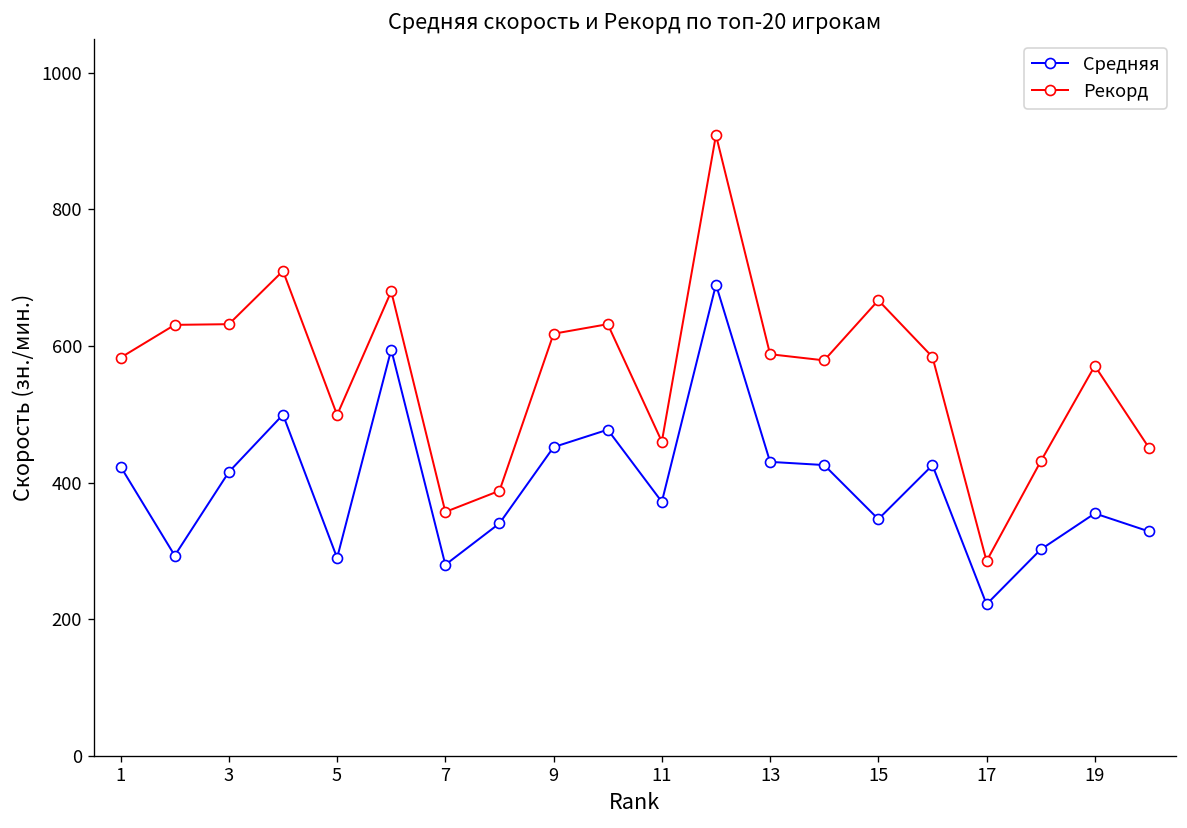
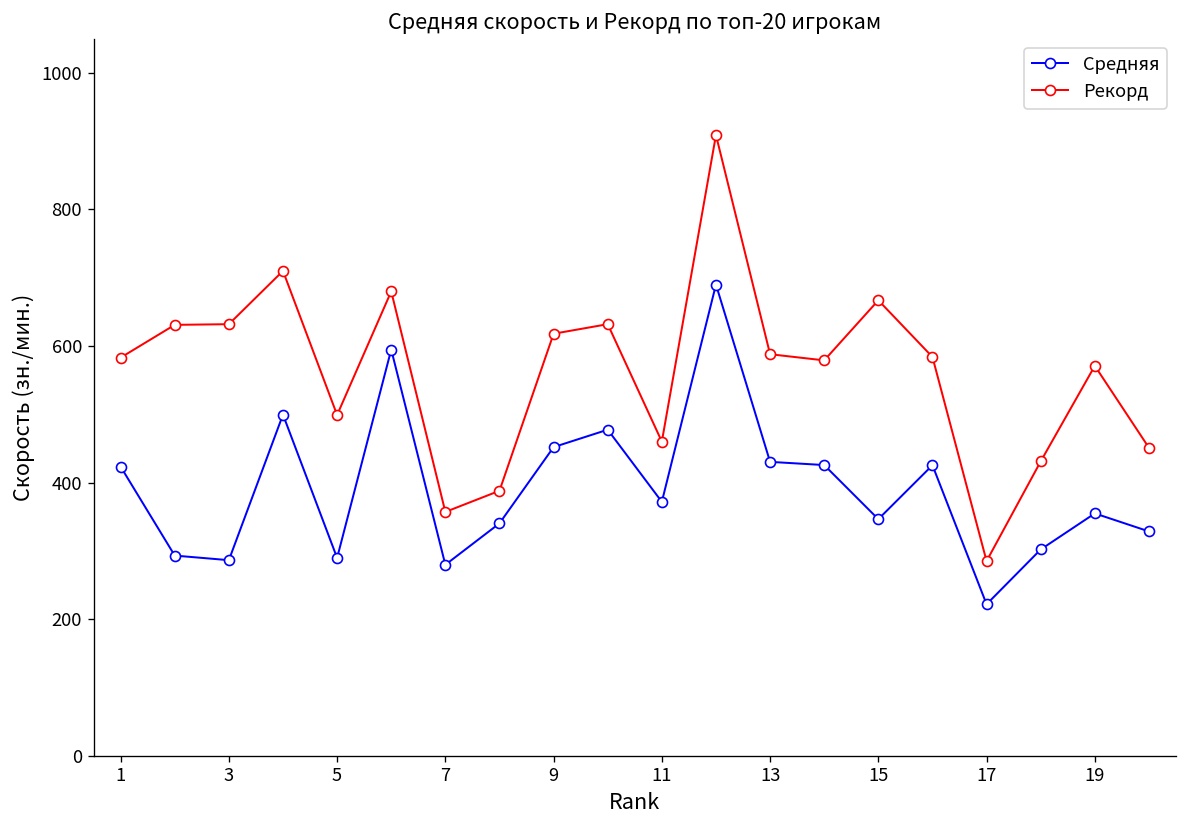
  {
    "Средняя": {
      "1": 420,
-     "3": 420,
+     "3": 290,
      "5": 290,
      "7": 280,
      "9": 450,
      "11": 370,
      "13": 430,
      "15": 350,
      "17": 220,
      "19": 350
    },
    "Рекорд": {
      "1": 580,
      "3": 630,
      "5": 500,
      "7": 360,
      "9": 620,
      "11": 460,
      "13": 590,
      "15": 670,
      "17": 290,
      "19": 570
    }
  }
